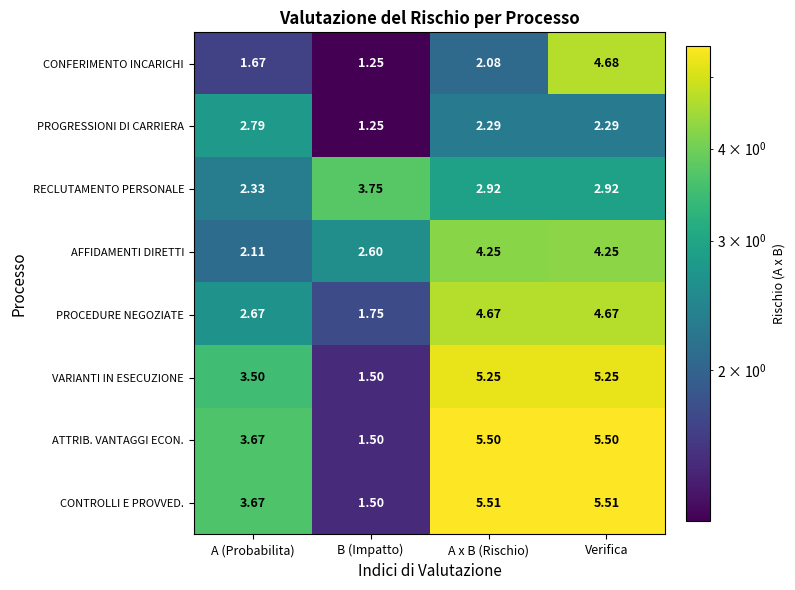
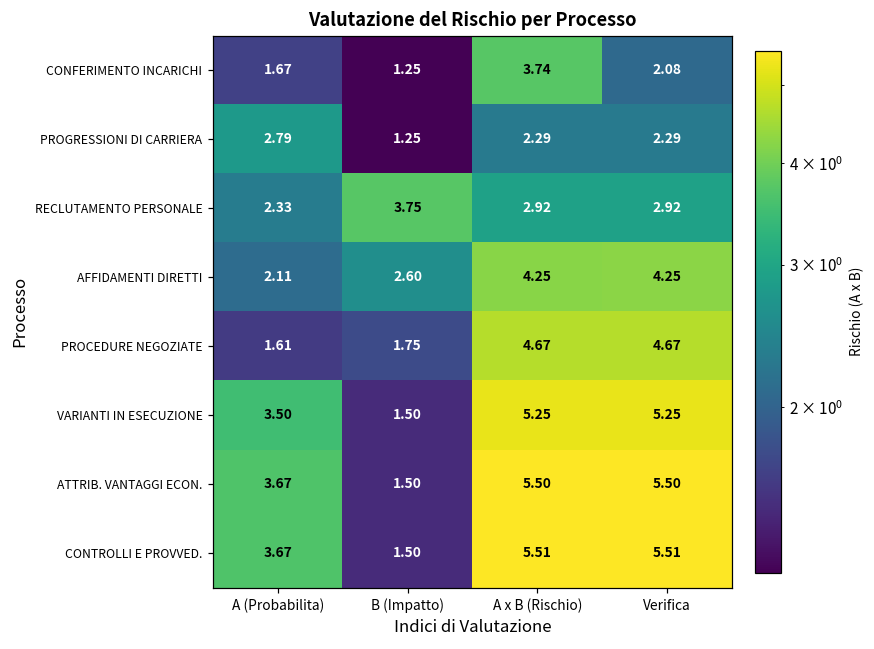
  {
    "CONFERIMENTO INCARICHI": {
      "A (Probabilita)": 1.67,
      "B (Impatto)": 1.25,
-     "A x B (Rischio)": 2.08,
-     "Verifica": 4.68
+     "A x B (Rischio)": 3.74,
+     "Verifica": 2.08
    },
    "PROGRESSIONI DI CARRIERA": {
      "A (Probabilita)": 2.79,
      "B (Impatto)": 1.25,
      "A x B (Rischio)": 2.29,
      "Verifica": 2.29
    },
    "RECLUTAMENTO PERSONALE": {
      "A (Probabilita)": 2.33,
      "B (Impatto)": 3.75,
      "A x B (Rischio)": 2.92,
      "Verifica": 2.92
    },
    "AFFIDAMENTI DIRETTI": {
      "A (Probabilita)": 2.11,
      "B (Impatto)": 2.60,
      "A x B (Rischio)": 4.25,
      "Verifica": 4.25
    },
    "PROCEDURE NEGOZIATE": {
-     "A (Probabilita)": 2.67,
+     "A (Probabilita)": 1.61,
      "B (Impatto)": 1.75,
      "A x B (Rischio)": 4.67,
      "Verifica": 4.67
    },
    "VARIANTI IN ESECUZIONE": {
      "A (Probabilita)": 3.50,
      "B (Impatto)": 1.50,
      "A x B (Rischio)": 5.25,
      "Verifica": 5.25
    },
    "ATTRIB. VANTAGGI ECON.": {
      "A (Probabilita)": 3.67,
      "B (Impatto)": 1.50,
      "A x B (Rischio)": 5.50,
      "Verifica": 5.50
    },
    "CONTROLLI E PROVVED.": {
      "A (Probabilita)": 3.67,
      "B (Impatto)": 1.50,
      "A x B (Rischio)": 5.51,
      "Verifica": 5.51
    }
  }
